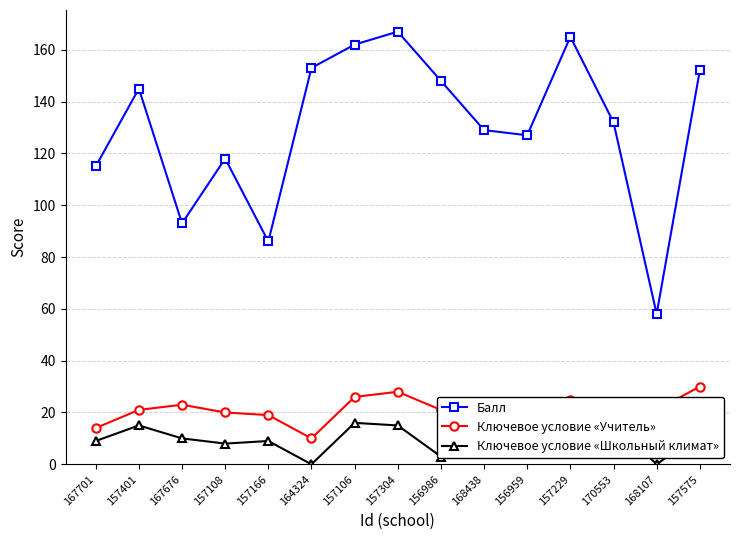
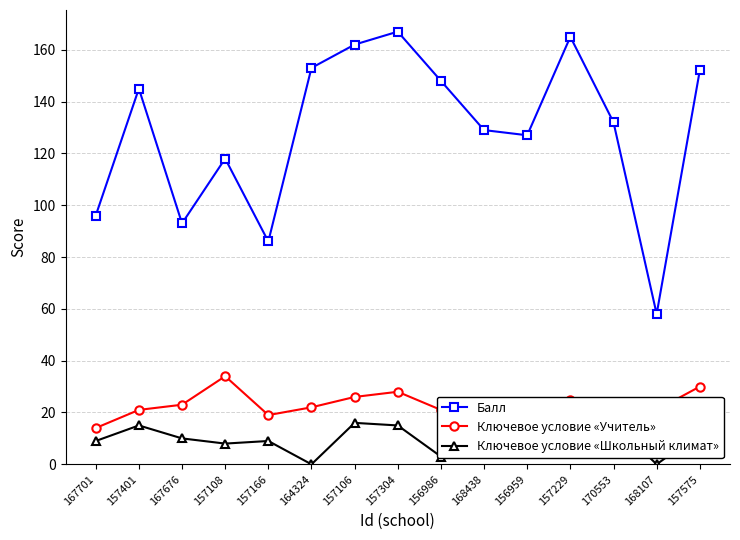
  {
    "Балл": {
-     "167701": 115,
+     "167701": 96,
      "157401": 145,
      "167676": 93,
      "157108": 118,
      "157166": 86,
      "164324": 153,
      "157106": 162,
      "157304": 167,
      "156986": 148,
      "168438": 129,
      "156959": 127,
      "157229": 165,
      "170553": 132,
      "168107": 58,
      "157575": 152
    },
    "Ключевое условие «Учитель»": {
      "167701": 14,
      "157401": 21,
      "167676": 23,
-     "157108": 20,
+     "157108": 34,
      "157166": 19,
-     "164324": 10,
+     "164324": 22,
      "157106": 26,
      "157304": 28,
      "157575": 30
    },
    "Ключевое условие «Школьный климат»": {
      "167701": 9,
      "157401": 15,
      "167676": 10,
      "157108": 8,
      "157166": 9,
      "164324": 0,
      "157106": 16,
      "157304": 15,
      "168107": 0
    }
  }
